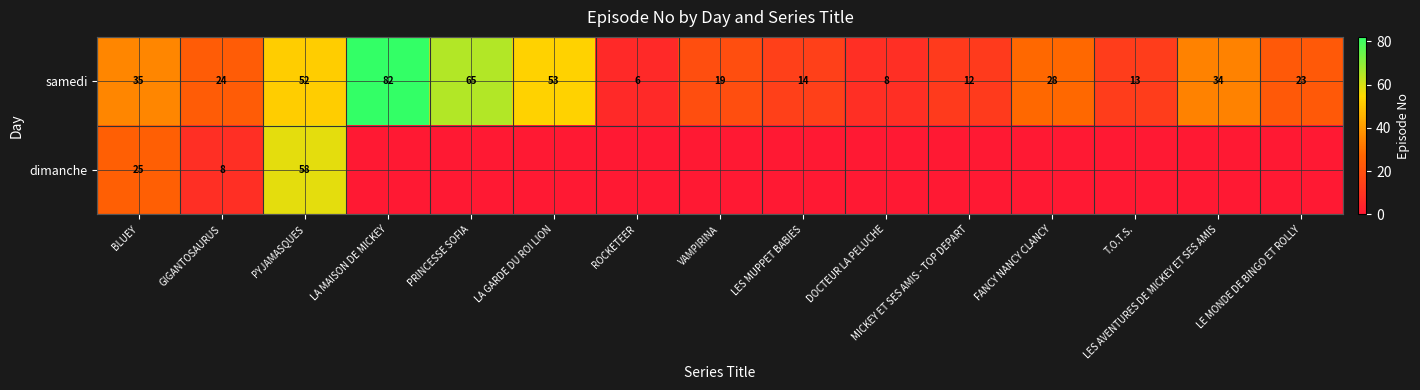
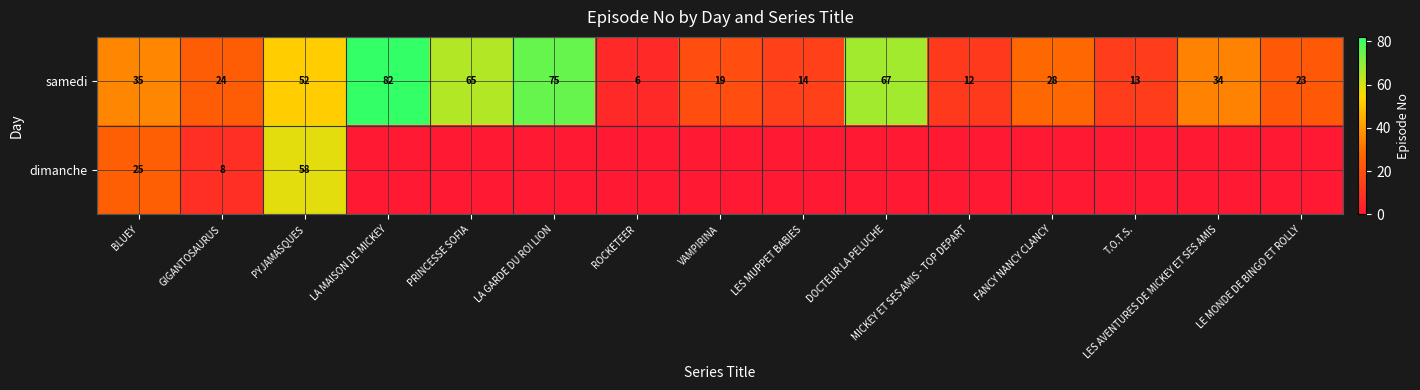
  {
    "samedi": {
      "BLUEY": 35,
      "GIGANTOSAURUS": 24,
      "PYJAMASQUES": 52,
      "LA MAISON DE MICKEY": 82,
      "PRINCESSE SOFIA": 65,
-     "LA GARDE DU ROI LION": 53,
+     "LA GARDE DU ROI LION": 75,
      "ROCKETEER": 6,
      "VAMPIRINA": 19,
      "LES MUPPET BABIES": 14,
-     "DOCTEUR LA PELUCHE": 8,
+     "DOCTEUR LA PELUCHE": 67,
      "MICKEY ET SES AMIS - TOP DEPART": 12,
      "FANCY NANCY CLANCY": 28,
      "T.O.T.S.": 13,
      "LES AVENTURES DE MICKEY ET SES AMIS": 34,
      "LE MONDE DE BINGO ET ROLLY": 23
    },
    "dimanche": {
      "BLUEY": 25,
      "GIGANTOSAURUS": 8,
      "PYJAMASQUES": 58
    }
  }
